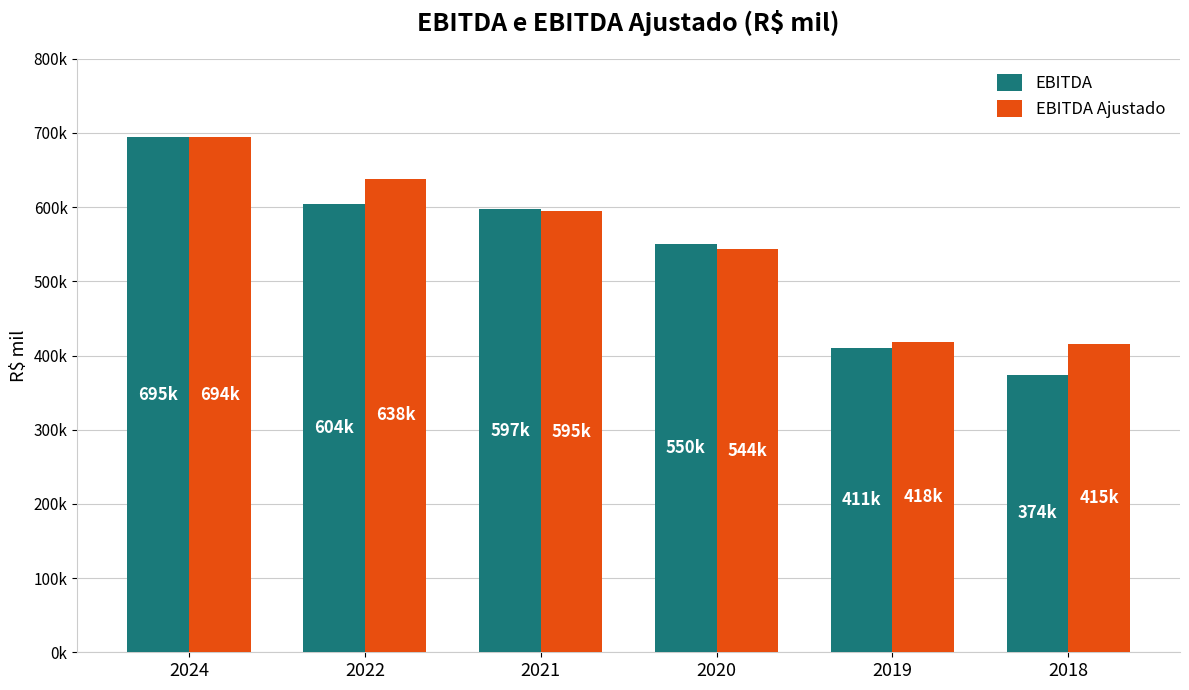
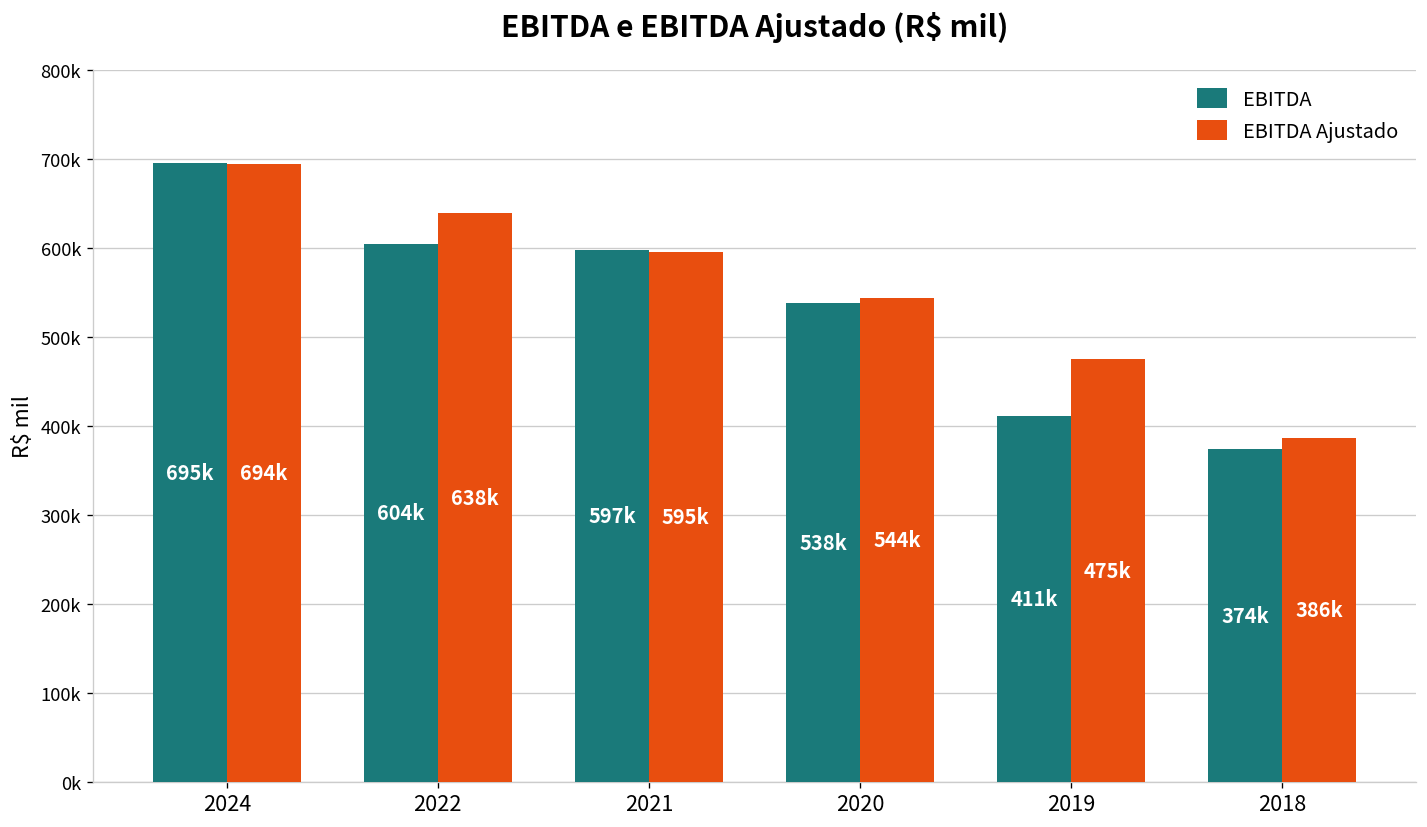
  {
    "EBITDA": {
      "2024": "695k",
      "2022": "604k",
      "2021": "597k",
-     "2020": "550k",
+     "2020": "538k",
      "2019": "411k",
      "2018": "374k"
    },
    "EBITDA Ajustado": {
      "2024": "694k",
      "2022": "638k",
      "2021": "595k",
      "2020": "544k",
-     "2019": "418k",
-     "2018": "415k"
+     "2019": "475k",
+     "2018": "386k"
    }
  }
